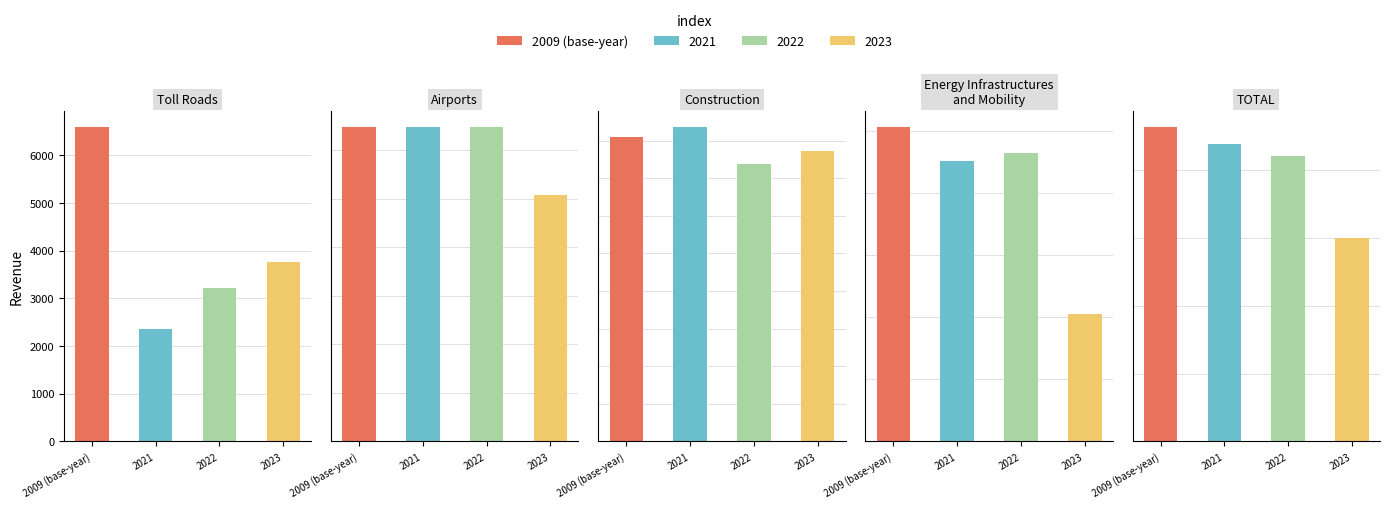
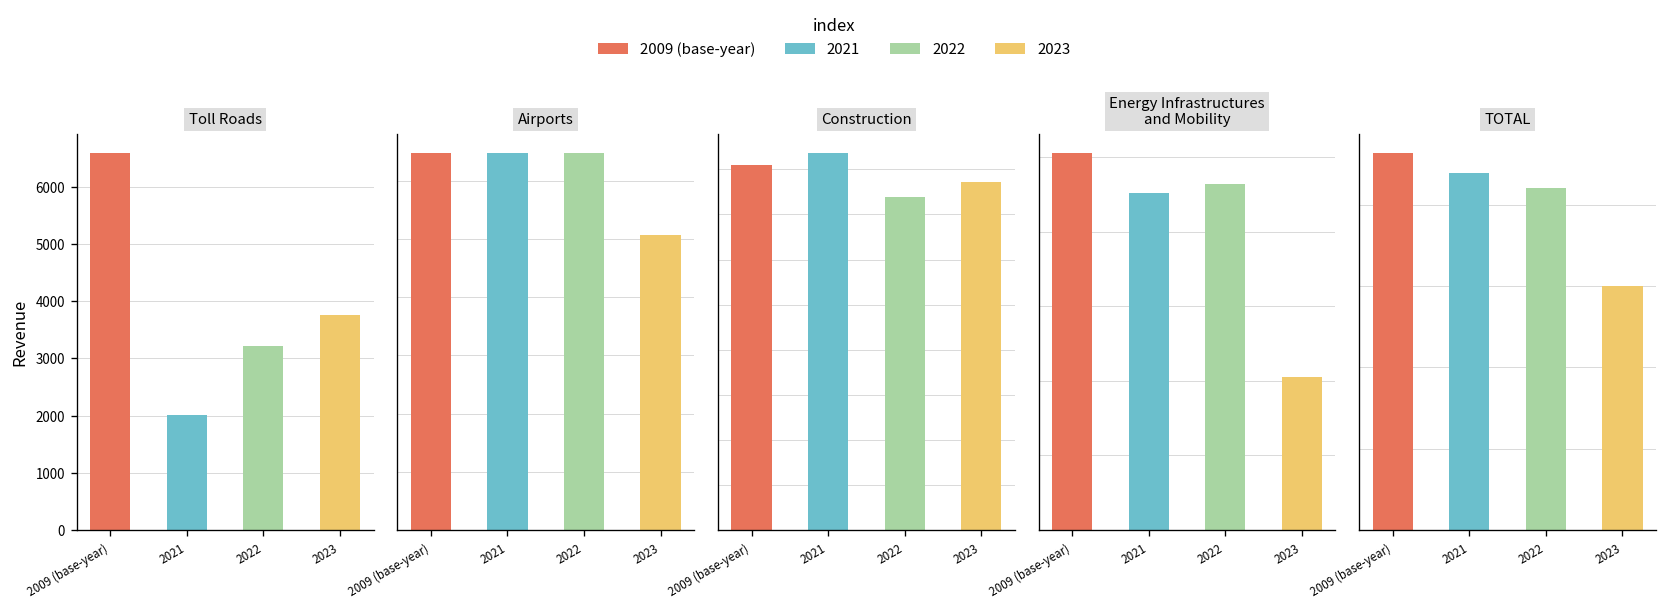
  {
    "Toll Roads": {
      "2009 (base-year)": 6600,
-     "2021": 2400,
+     "2021": 2000,
      "2022": 3200,
      "2023": 3800
    }
  }
